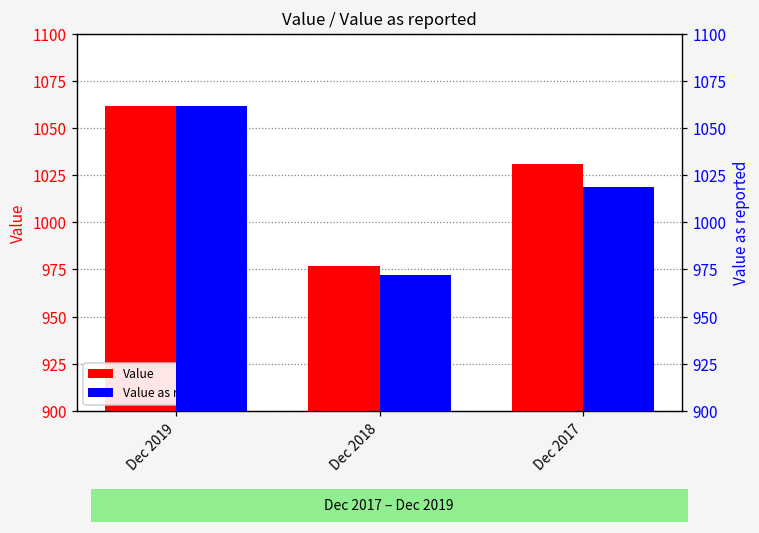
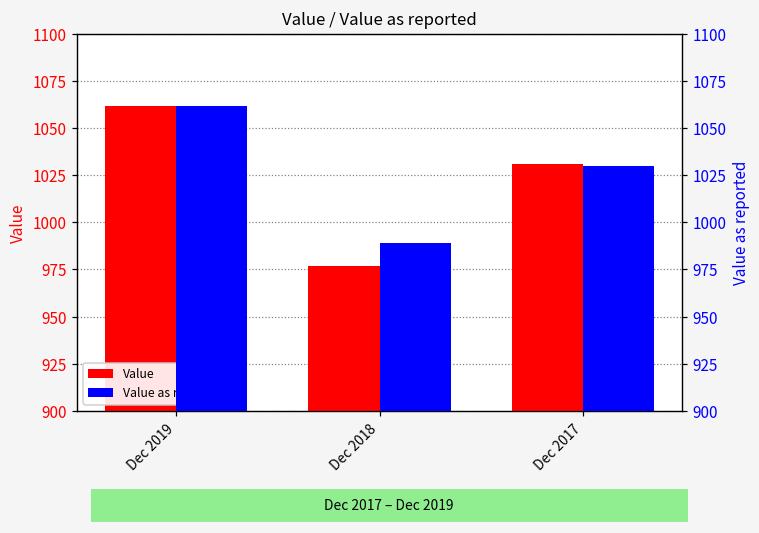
  {
    "Value": {
      "Dec 2019": 1062,
      "Dec 2018": 977,
      "Dec 2017": 1031
    },
    "Value as reported": {
      "Dec 2019": 1062,
-     "Dec 2018": 972,
-     "Dec 2017": 1019
+     "Dec 2018": 989,
+     "Dec 2017": 1030
    }
  }
